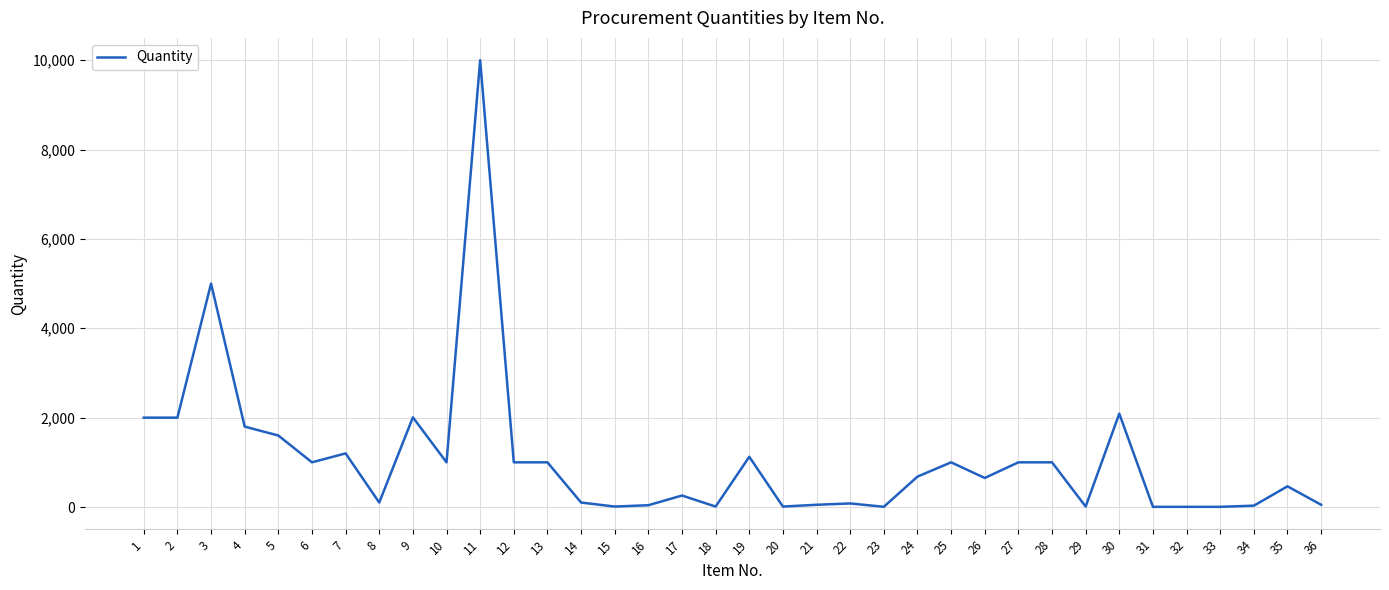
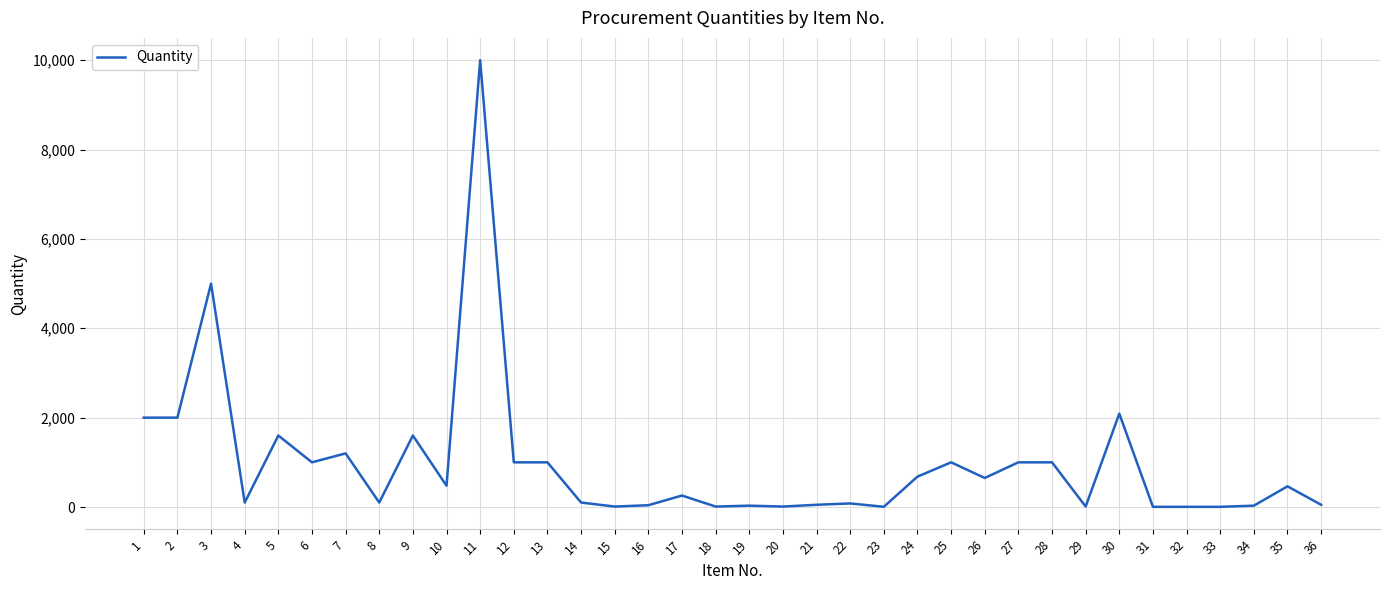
  {
    "1": "2,000",
    "2": "2,000",
    "3": "5,000",
-   "4": "1,800",
+   "4": "100",
    "5": "1,600",
    "6": "1,000",
    "7": "1,200",
    "8": "100",
-   "9": "2,000",
-   "10": "1,000",
+   "9": "1,600",
+   "10": "500",
    "11": "10,000",
    "12": "1,000",
    "13": "1,000",
    "14": "100",
    "15": "0",
    "16": "0",
    "17": "300",
    "18": "0",
-   "19": "1,100",
+   "19": "0",
    "20": "0",
    "21": "100",
    "22": "100",
    "23": "0",
    "24": "700",
    "25": "1,000",
    "26": "700",
    "27": "1,000",
    "28": "1,000",
    "29": "0",
    "30": "2,100",
    "31": "0",
    "32": "0",
    "33": "0",
    "34": "0",
    "35": "500",
    "36": "100"
  }
